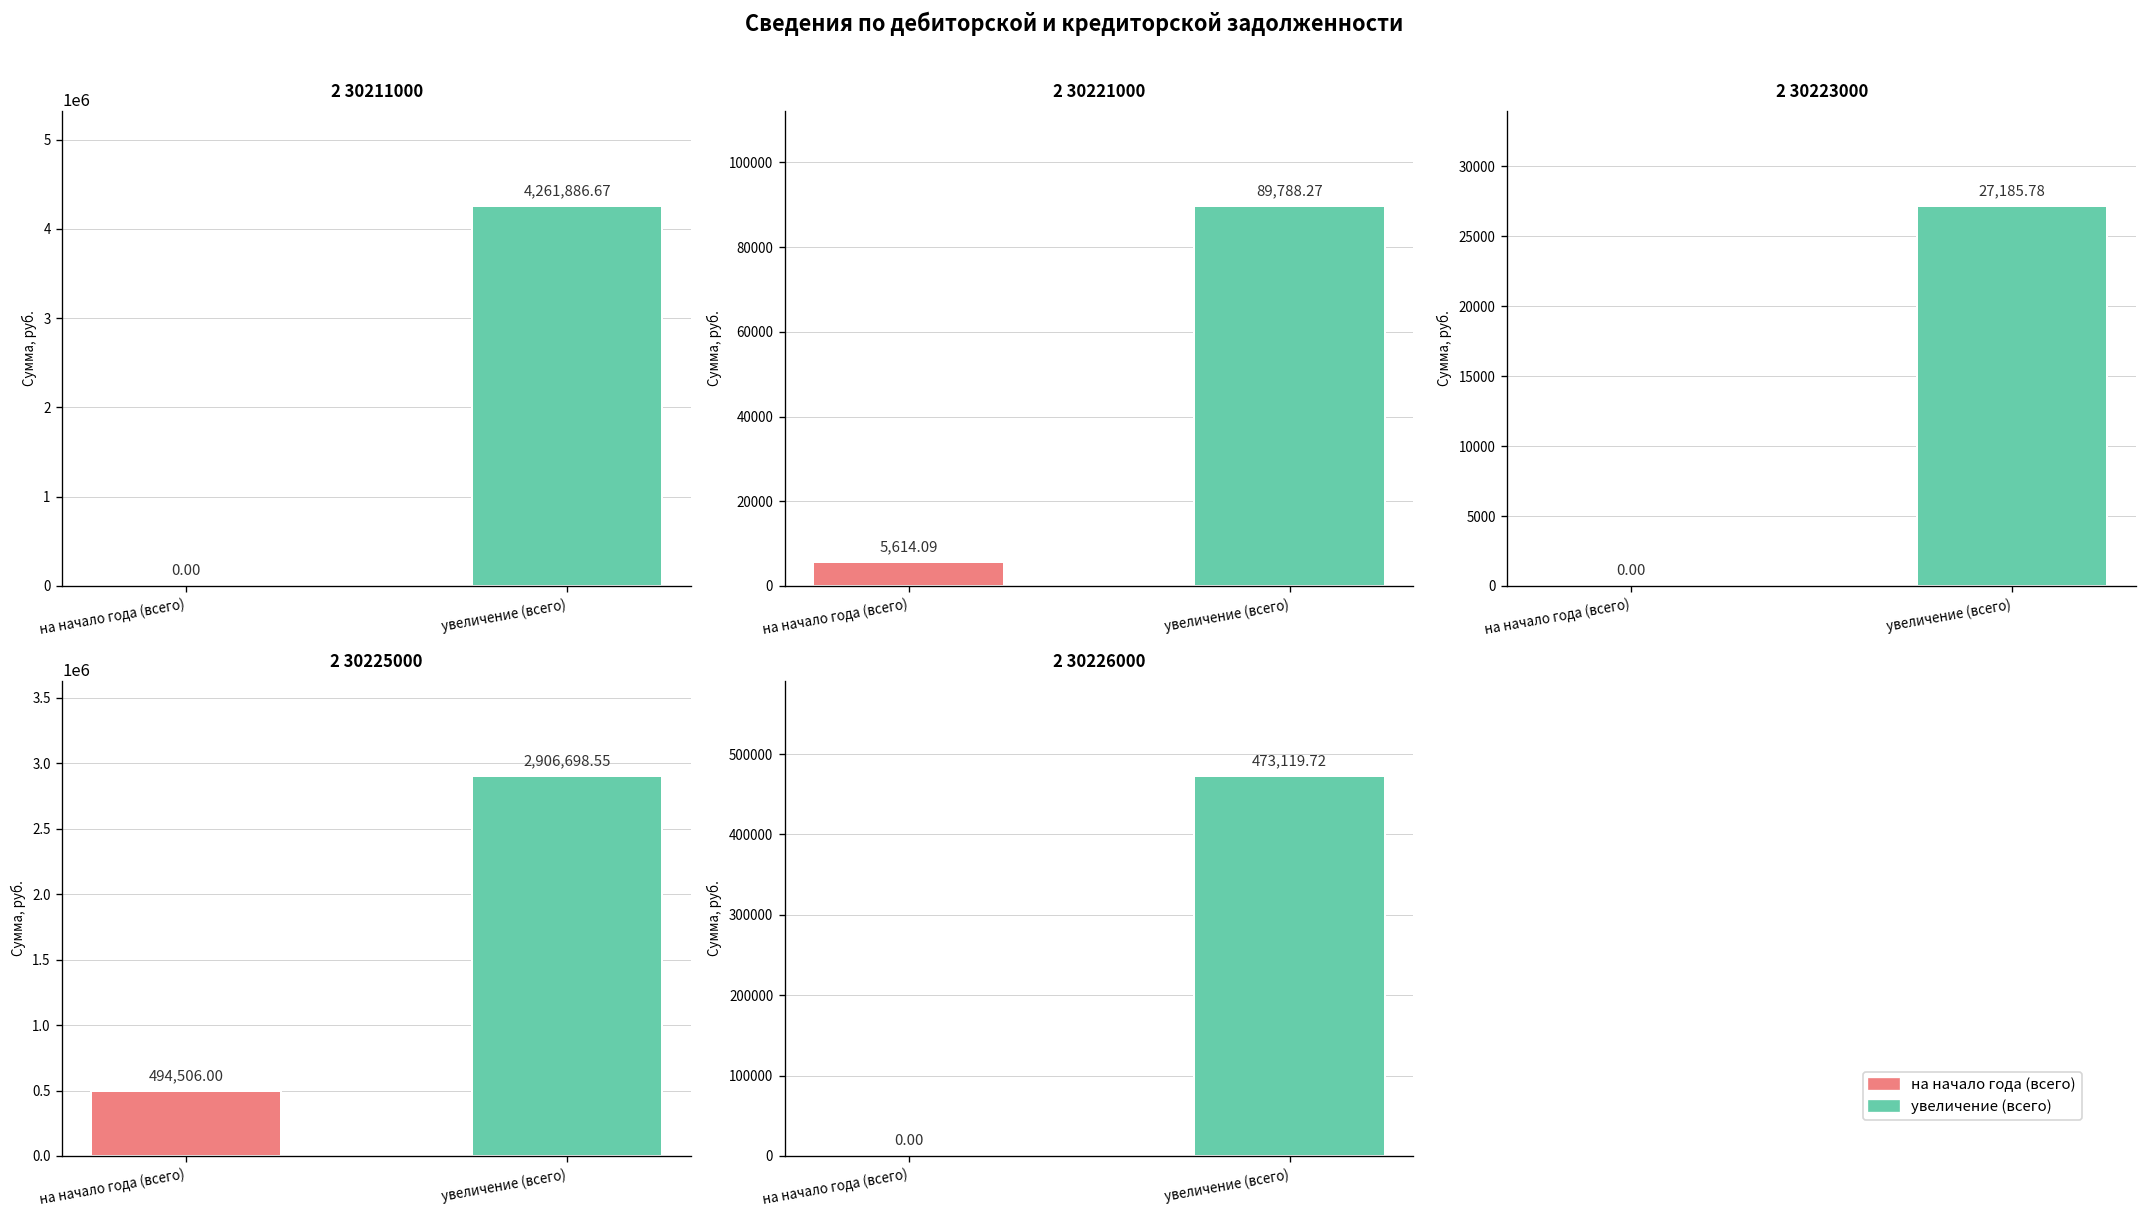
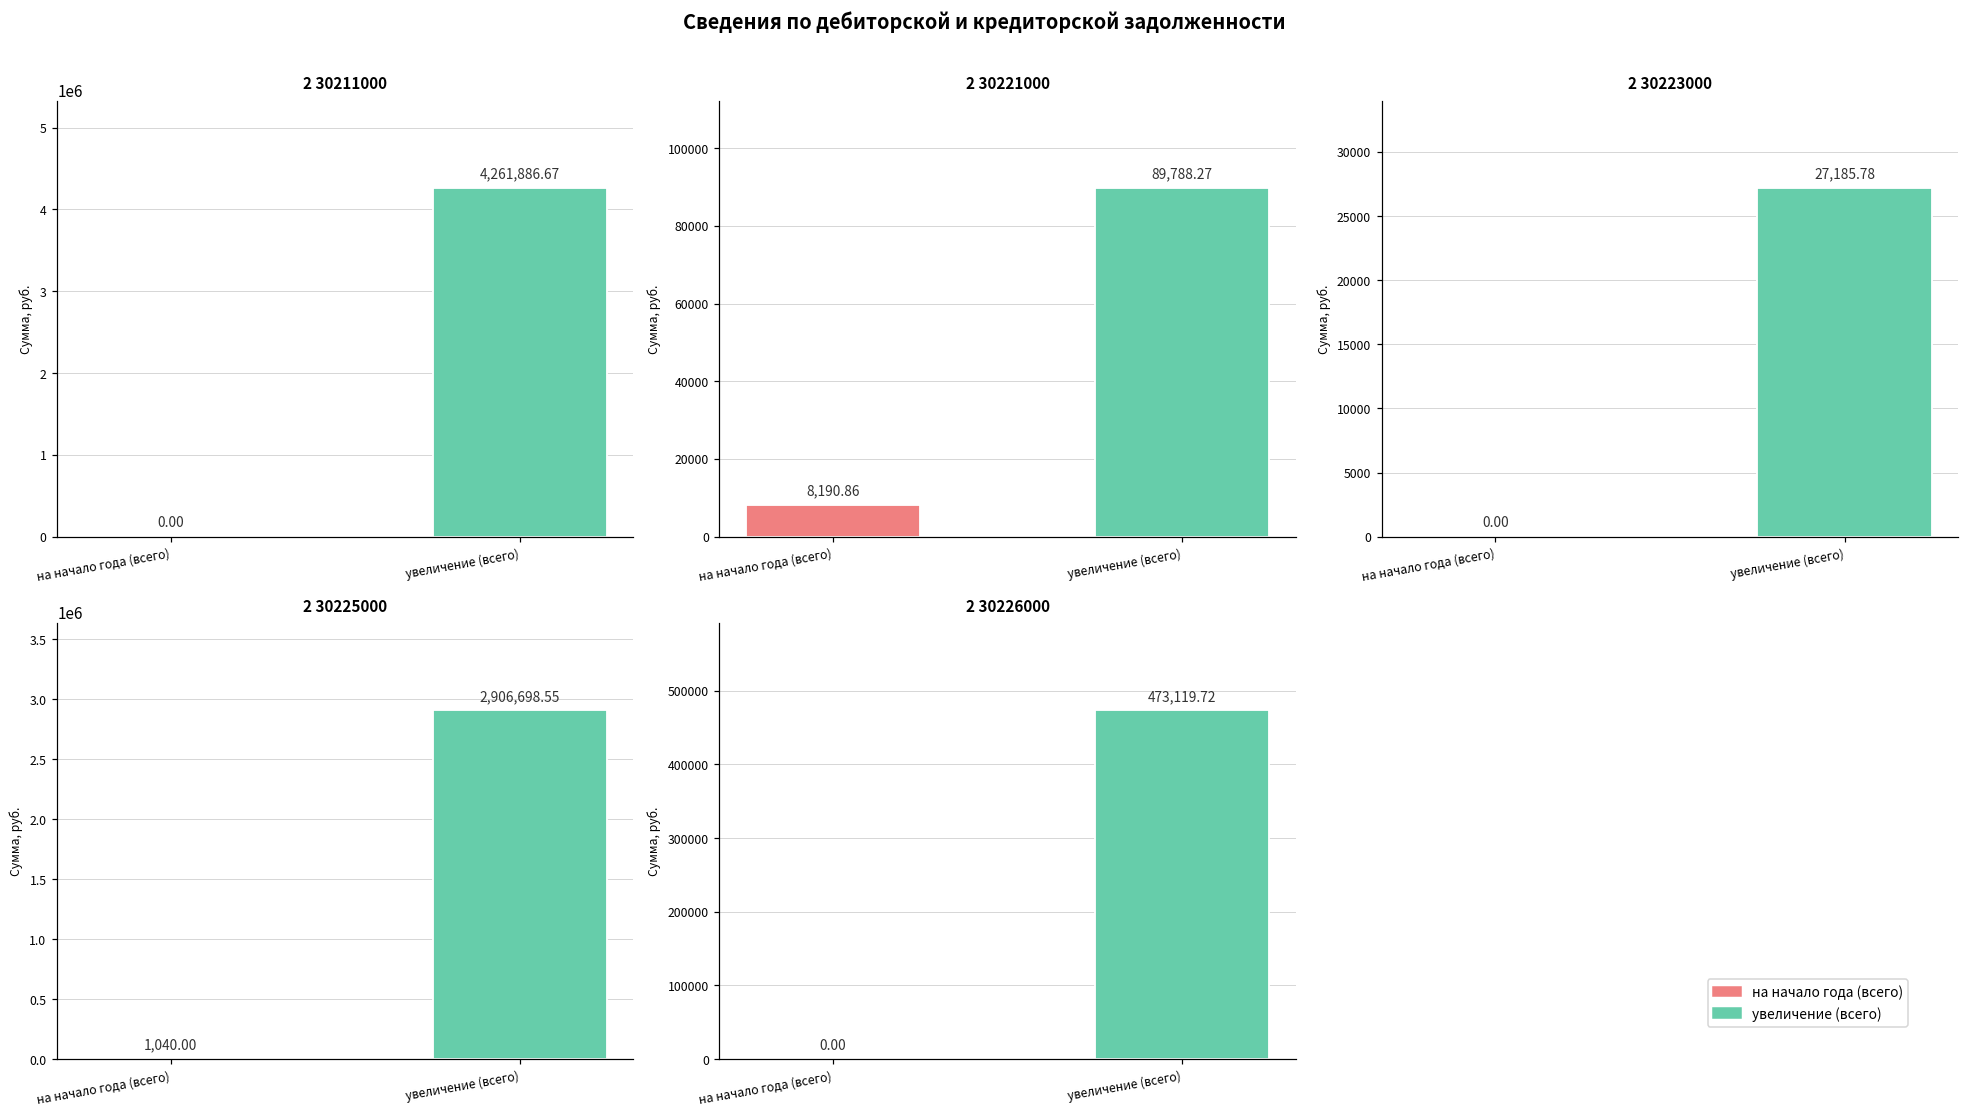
  {
    "2 30211000": {
      "на начало года (всего)": "0.00",
      "увеличение (всего)": "4,261,886.67"
    },
    "2 30221000": {
-     "на начало года (всего)": "5,614.09",
+     "на начало года (всего)": "8,190.86",
      "увеличение (всего)": "89,788.27"
    },
    "2 30223000": {
      "на начало года (всего)": "0.00",
      "увеличение (всего)": "27,185.78"
    },
    "2 30225000": {
-     "на начало года (всего)": "494,506.00",
+     "на начало года (всего)": "1,040.00",
      "увеличение (всего)": "2,906,698.55"
    },
    "2 30226000": {
      "на начало года (всего)": "0.00",
      "увеличение (всего)": "473,119.72"
    }
  }
